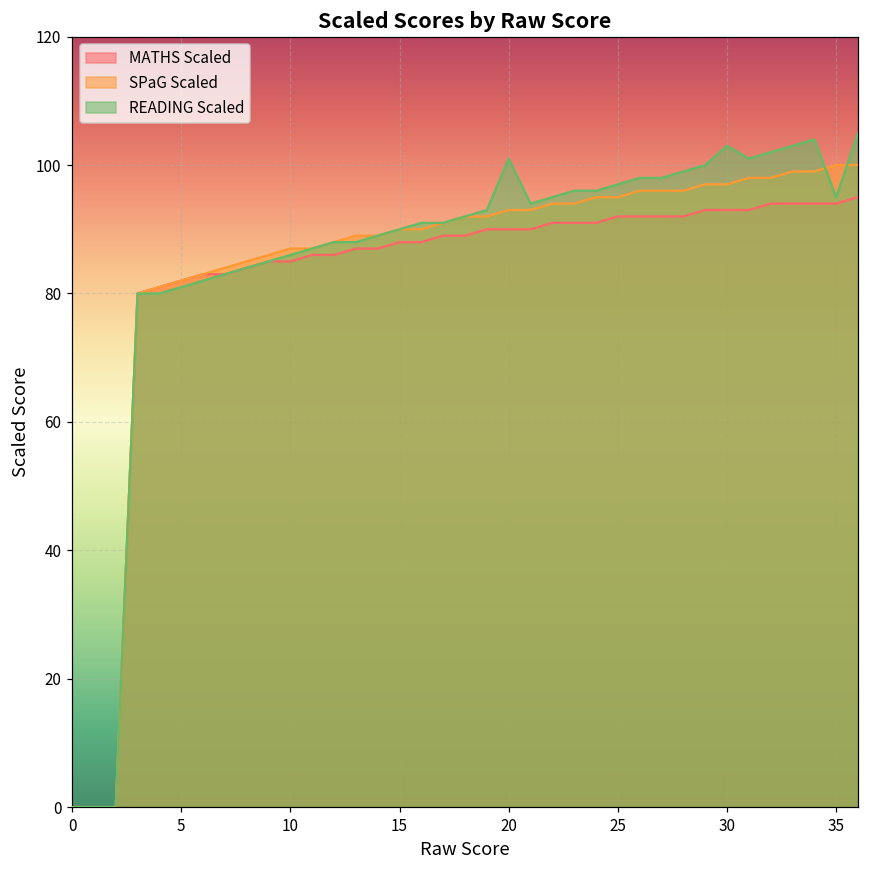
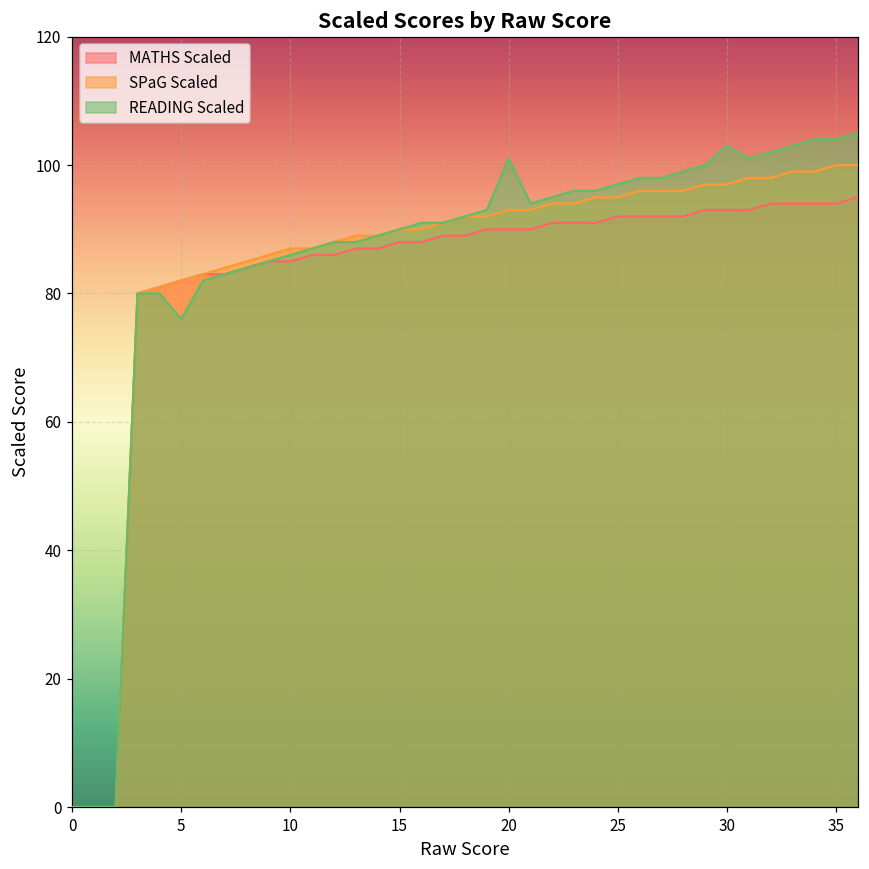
  {
    "READING Scaled": {
-     "5": 81,
+     "5": 76,
      "10": 86,
      "20": 101,
      "25": 97,
      "30": 103,
-     "35": 95
+     "35": 104
    }
  }
